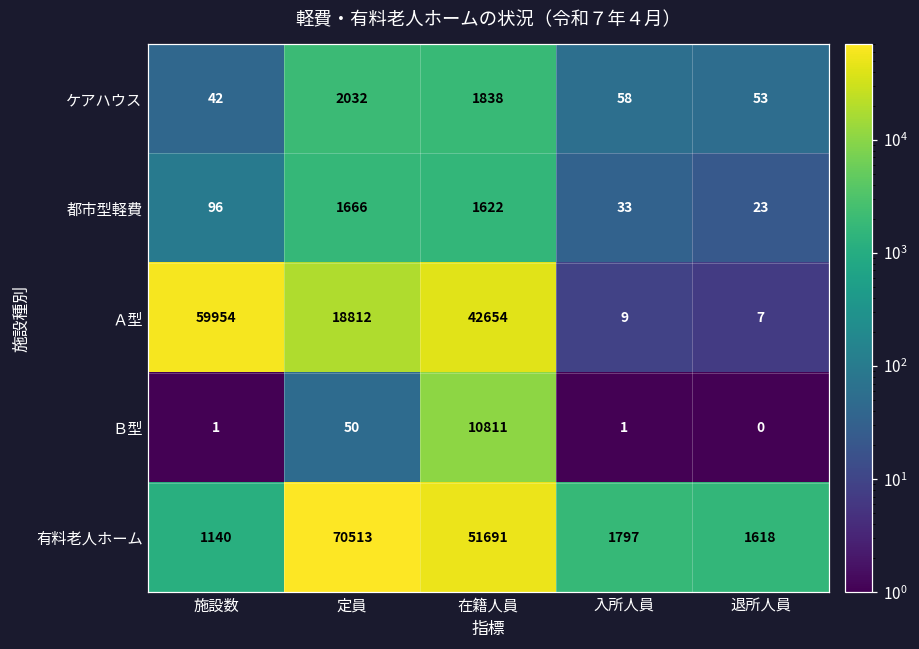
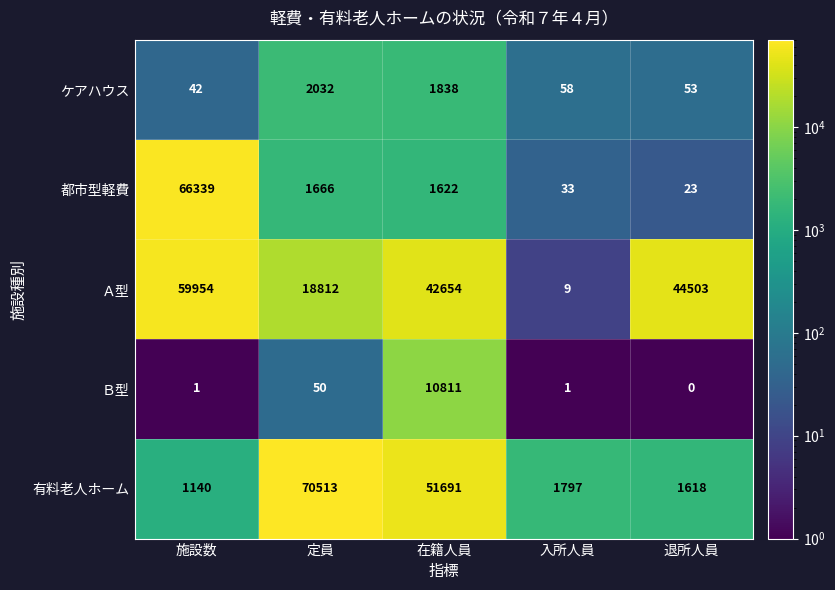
  {
    "ケアハウス": {
      "施設数": 42,
      "定員": 2032,
      "在籍人員": 1838,
      "入所人員": 58,
      "退所人員": 53
    },
    "都市型軽費": {
-     "施設数": 96,
+     "施設数": 66339,
      "定員": 1666,
      "在籍人員": 1622,
      "入所人員": 33,
      "退所人員": 23
    },
    "Ａ型": {
      "施設数": 59954,
      "定員": 18812,
      "在籍人員": 42654,
      "入所人員": 9,
-     "退所人員": 7
+     "退所人員": 44503
    },
    "Ｂ型": {
      "施設数": 1,
      "定員": 50,
      "在籍人員": 10811,
      "入所人員": 1,
      "退所人員": 0
    },
    "有料老人ホーム": {
      "施設数": 1140,
      "定員": 70513,
      "在籍人員": 51691,
      "入所人員": 1797,
      "退所人員": 1618
    }
  }
